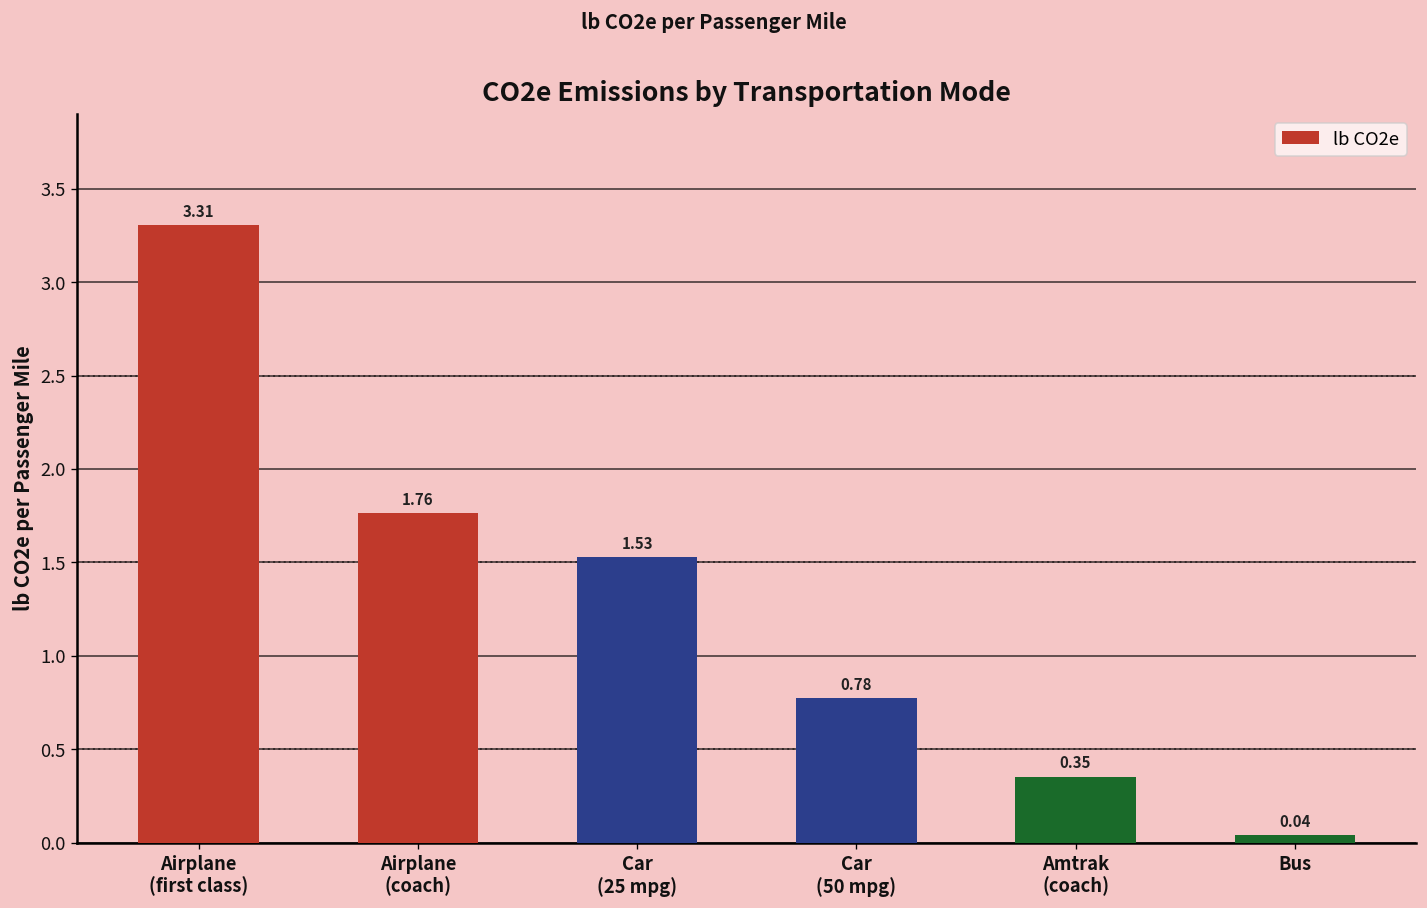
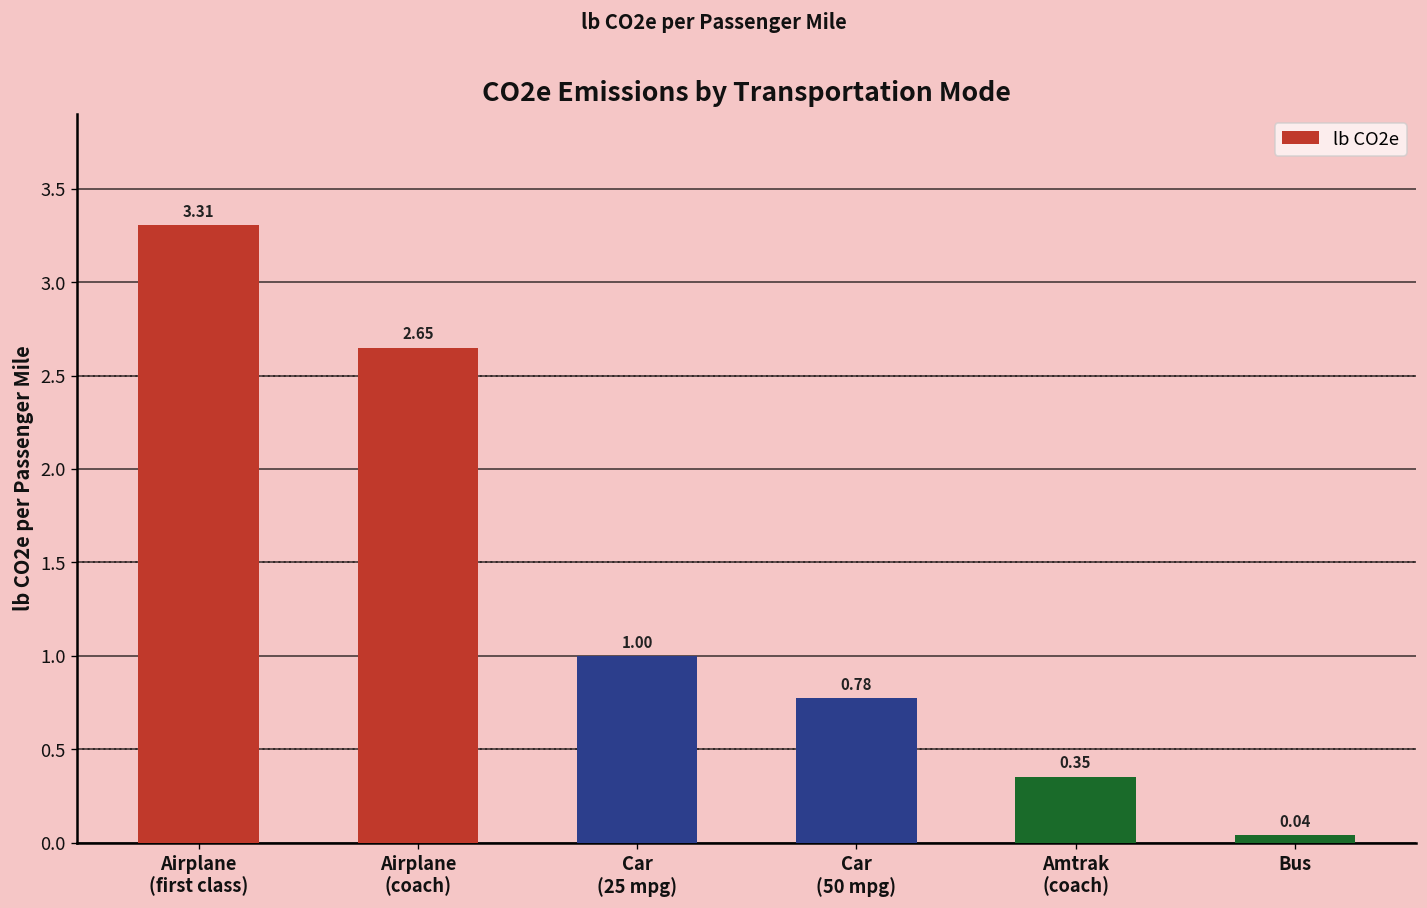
  {
    "Airplane (first class)": 3.31,
-   "Airplane (coach)": 1.76,
-   "Car (25 mpg)": 1.53,
+   "Airplane (coach)": 2.65,
+   "Car (25 mpg)": 1.00,
    "Car (50 mpg)": 0.78,
    "Amtrak (coach)": 0.35,
    "Bus": 0.04
  }
